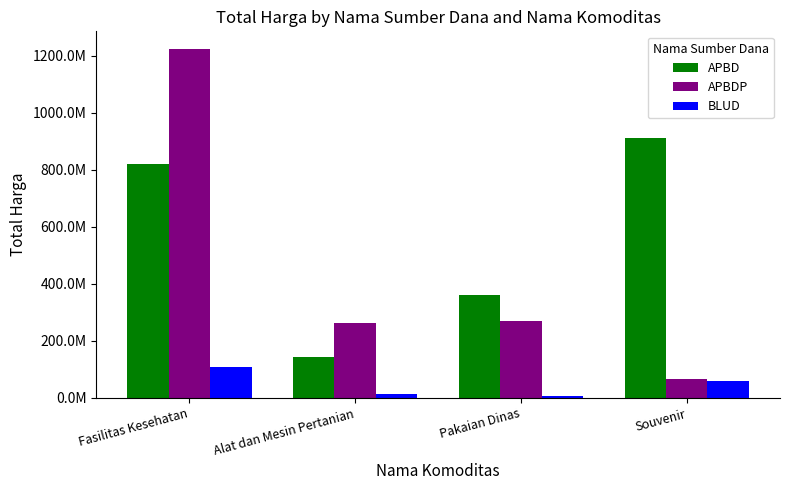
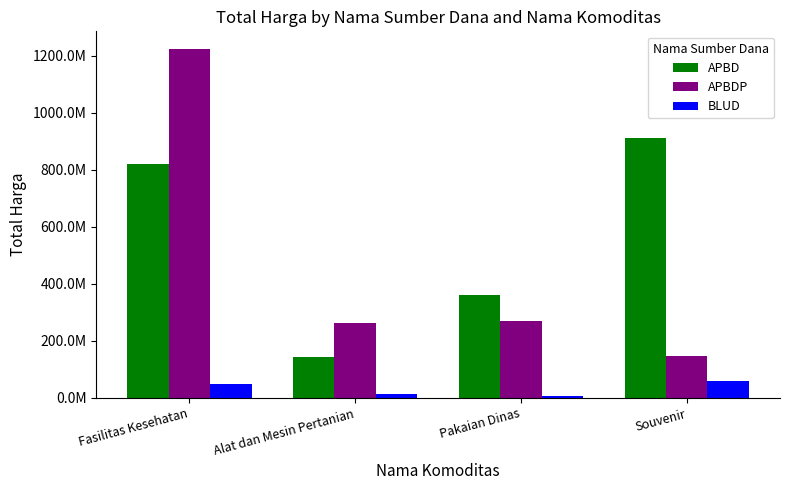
  {
    "APBD": {
      "Fasilitas Kesehatan": 820000000,
      "Alat dan Mesin Pertanian": 140000000,
      "Pakaian Dinas": 360000000,
      "Souvenir": 910000000
    },
    "APBDP": {
      "Fasilitas Kesehatan": 1220000000,
      "Alat dan Mesin Pertanian": 260000000,
      "Pakaian Dinas": 270000000,
-     "Souvenir": 70000000
+     "Souvenir": 150000000
    },
    "BLUD": {
-     "Fasilitas Kesehatan": 110000000,
+     "Fasilitas Kesehatan": 50000000,
      "Alat dan Mesin Pertanian": 10000000,
      "Souvenir": 60000000
    }
  }
